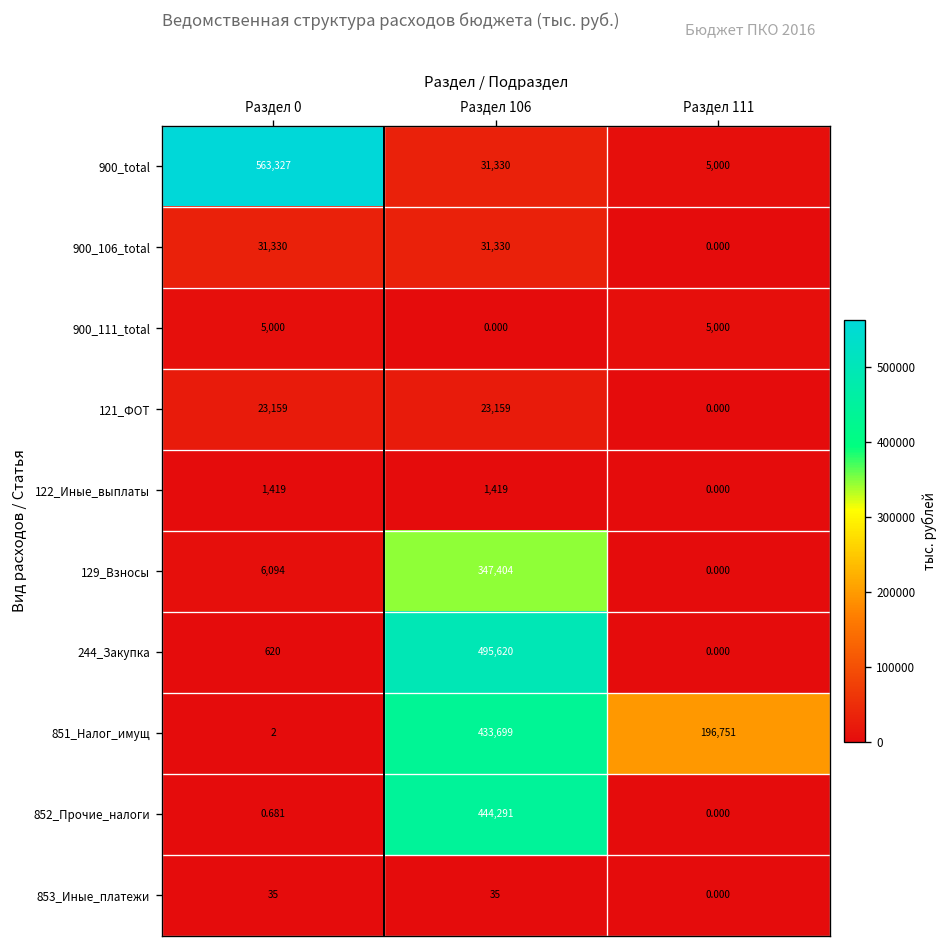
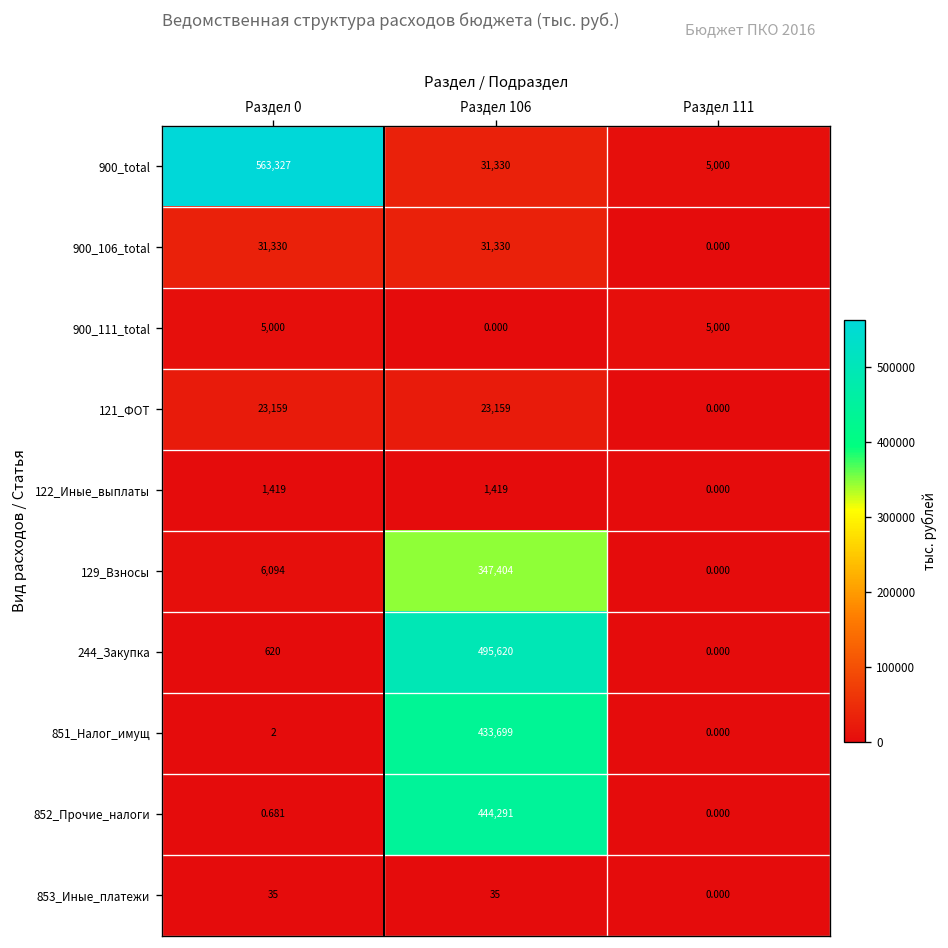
  {
    "900_total": {
      "Раздел 0": "563,327",
      "Раздел 106": "31,330",
      "Раздел 111": "5,000"
    },
    "900_106_total": {
      "Раздел 0": "31,330",
      "Раздел 106": "31,330",
      "Раздел 111": "0.000"
    },
    "900_111_total": {
      "Раздел 0": "5,000",
      "Раздел 106": "0.000",
      "Раздел 111": "5,000"
    },
    "121_ФОТ": {
      "Раздел 0": "23,159",
      "Раздел 106": "23,159",
      "Раздел 111": "0.000"
    },
    "122_Иные_выплаты": {
      "Раздел 0": "1,419",
      "Раздел 106": "1,419",
      "Раздел 111": "0.000"
    },
    "129_Взносы": {
      "Раздел 0": "6,094",
      "Раздел 106": "347,404",
      "Раздел 111": "0.000"
    },
    "244_Закупка": {
      "Раздел 0": "620",
      "Раздел 106": "495,620",
      "Раздел 111": "0.000"
    },
    "851_Налог_имущ": {
      "Раздел 0": "2",
      "Раздел 106": "433,699",
-     "Раздел 111": "196,751"
+     "Раздел 111": "0.000"
    },
    "852_Прочие_налоги": {
      "Раздел 0": "0.681",
      "Раздел 106": "444,291",
      "Раздел 111": "0.000"
    },
    "853_Иные_платежи": {
      "Раздел 0": "35",
      "Раздел 106": "35",
      "Раздел 111": "0.000"
    }
  }
